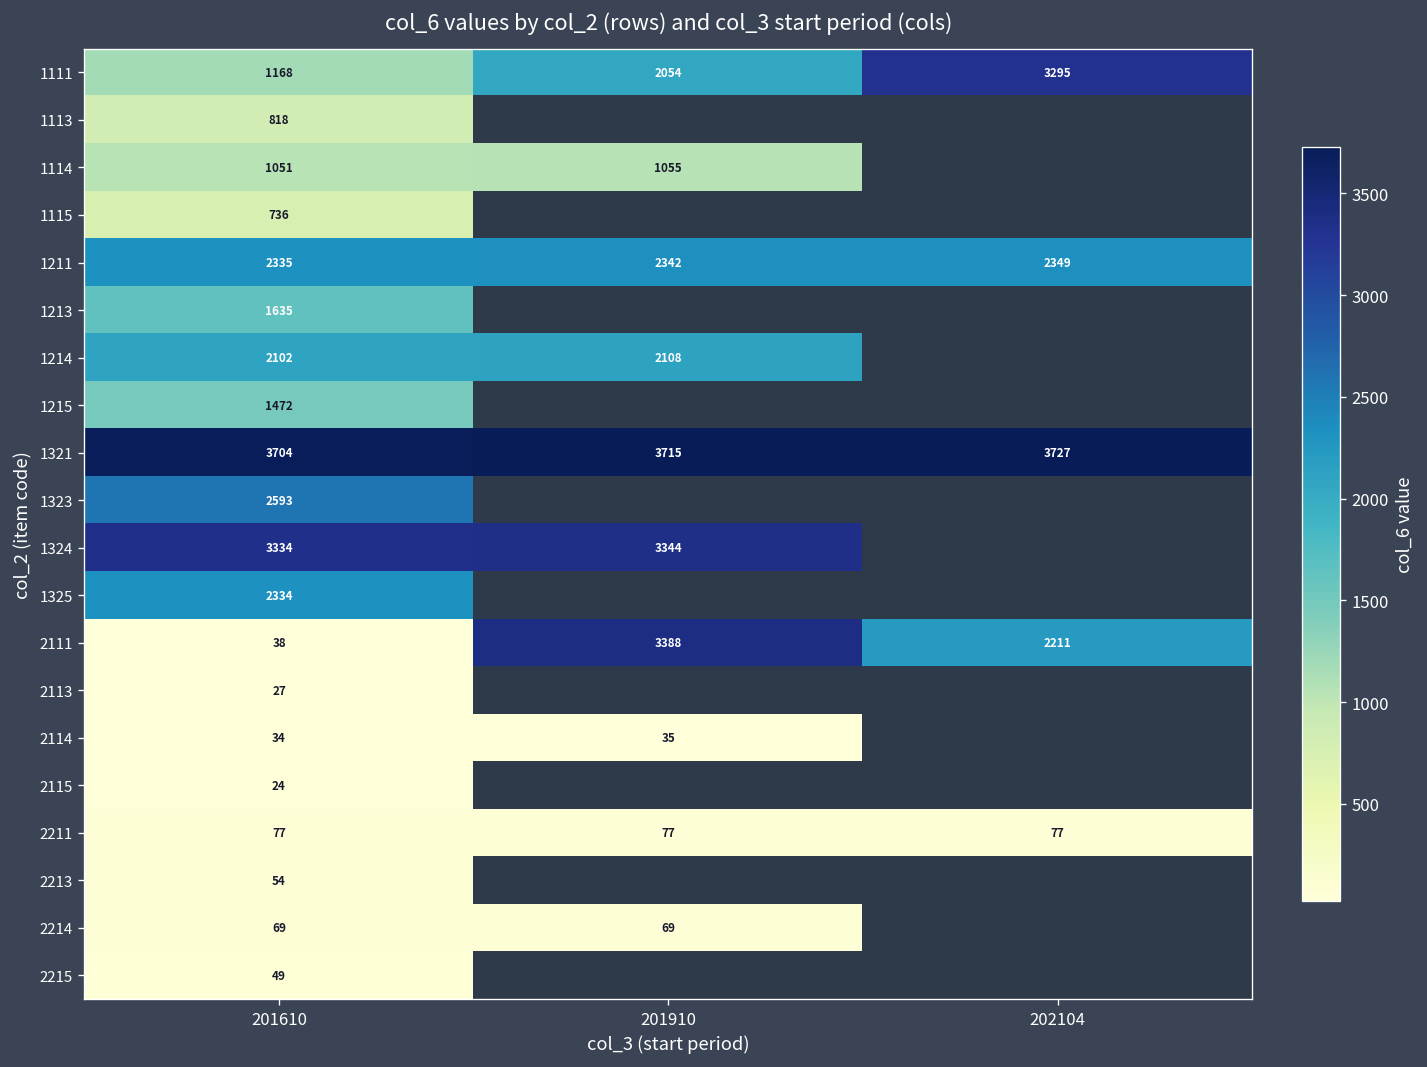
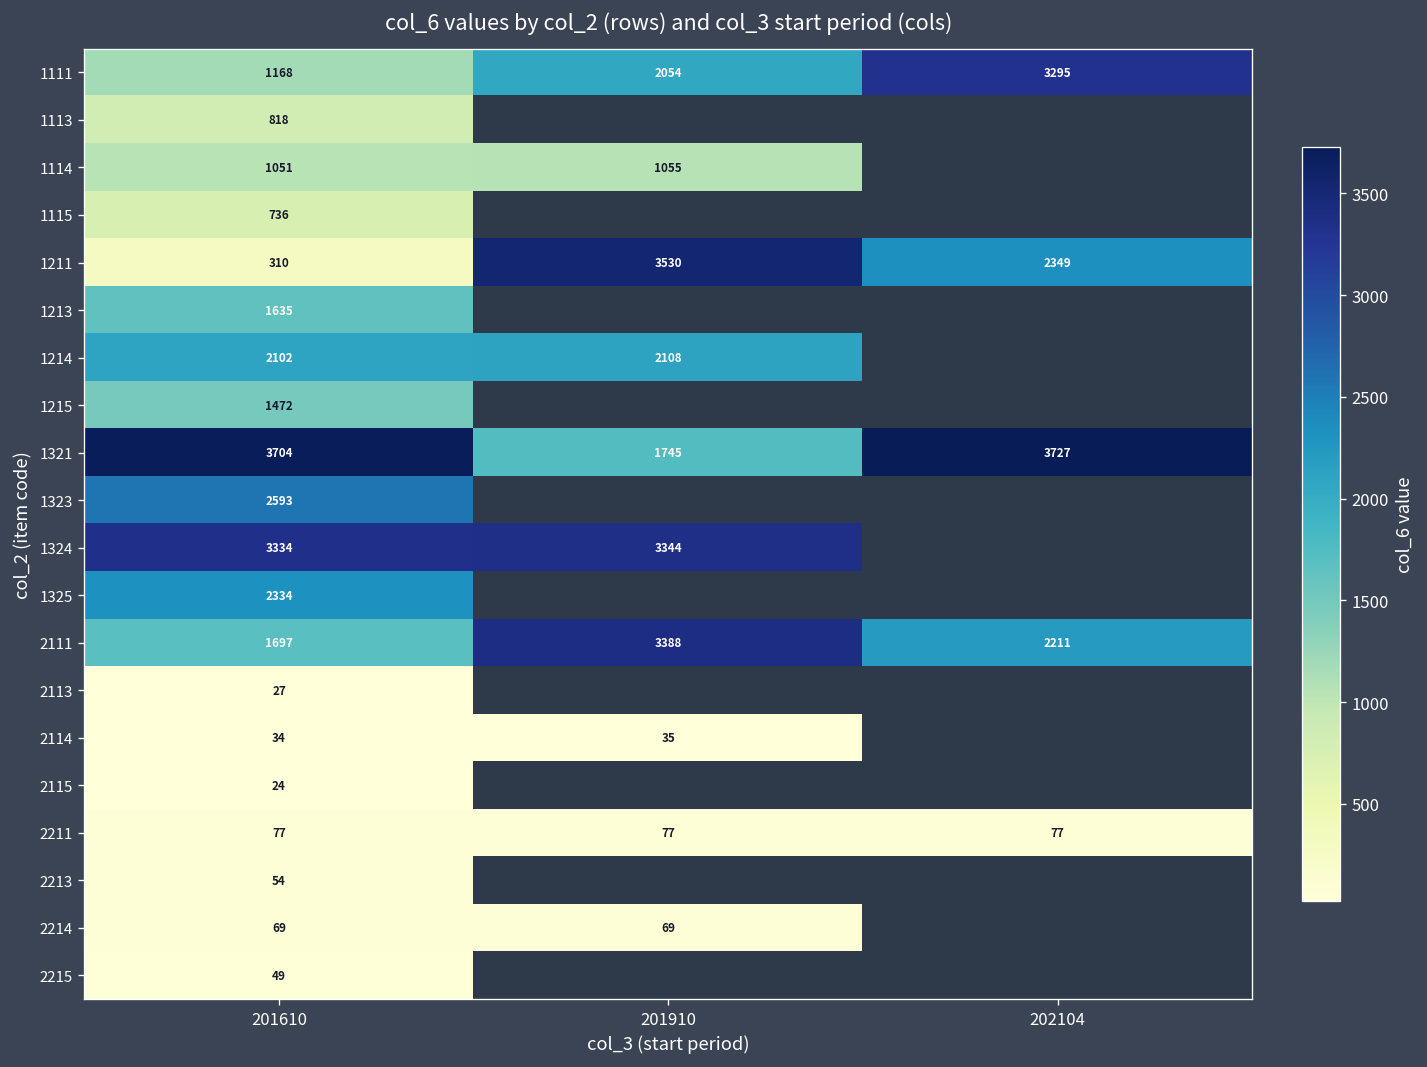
  {
    "1111": {
      "201610": 1168,
      "201910": 2054,
      "202104": 3295
    },
    "1113": {
      "201610": 818
    },
    "1114": {
      "201610": 1051,
      "201910": 1055
    },
    "1115": {
      "201610": 736
    },
    "1211": {
-     "201610": 2335,
-     "201910": 2342,
+     "201610": 310,
+     "201910": 3530,
      "202104": 2349
    },
    "1213": {
      "201610": 1635
    },
    "1214": {
      "201610": 2102,
      "201910": 2108
    },
    "1215": {
      "201610": 1472
    },
    "1321": {
      "201610": 3704,
-     "201910": 3715,
+     "201910": 1745,
      "202104": 3727
    },
    "1323": {
      "201610": 2593
    },
    "1324": {
      "201610": 3334,
      "201910": 3344
    },
    "1325": {
      "201610": 2334
    },
    "2111": {
-     "201610": 38,
+     "201610": 1697,
      "201910": 3388,
      "202104": 2211
    },
    "2113": {
      "201610": 27
    },
    "2114": {
      "201610": 34,
      "201910": 35
    },
    "2115": {
      "201610": 24
    },
    "2211": {
      "201610": 77,
      "201910": 77,
      "202104": 77
    },
    "2213": {
      "201610": 54
    },
    "2214": {
      "201610": 69,
      "201910": 69
    },
    "2215": {
      "201610": 49
    }
  }
